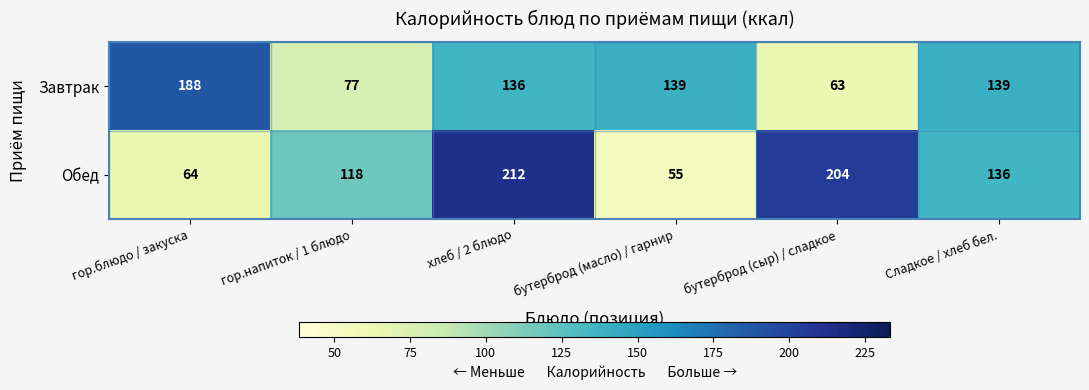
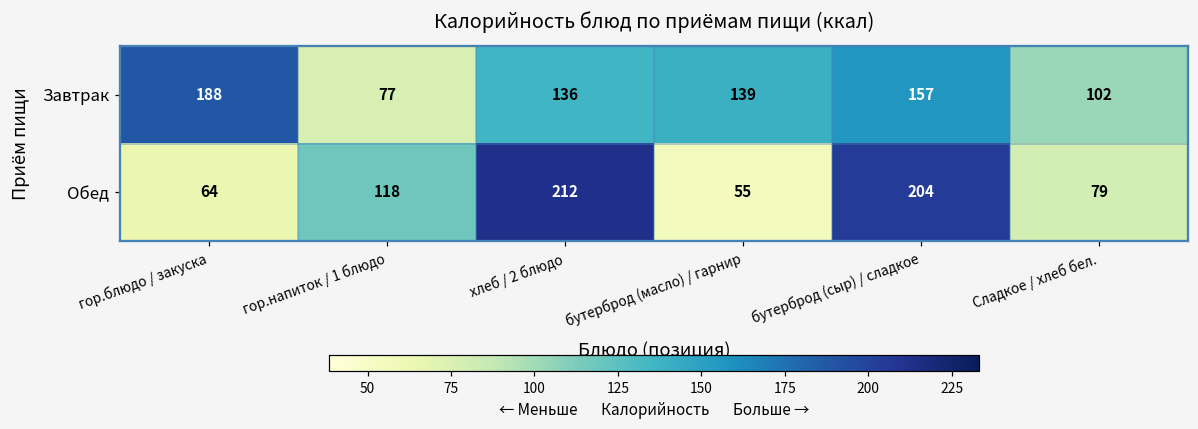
  {
    "Завтрак": {
      "гор.блюдо / закуска": 188,
      "гор.напиток / 1 блюдо": 77,
      "хлеб / 2 блюдо": 136,
      "бутерброд (масло) / гарнир": 139,
-     "бутерброд (сыр) / сладкое": 63,
-     "Сладкое / хлеб бел.": 139
+     "бутерброд (сыр) / сладкое": 157,
+     "Сладкое / хлеб бел.": 102
    },
    "Обед": {
      "гор.блюдо / закуска": 64,
      "гор.напиток / 1 блюдо": 118,
      "хлеб / 2 блюдо": 212,
      "бутерброд (масло) / гарнир": 55,
      "бутерброд (сыр) / сладкое": 204,
-     "Сладкое / хлеб бел.": 136
+     "Сладкое / хлеб бел.": 79
    }
  }
